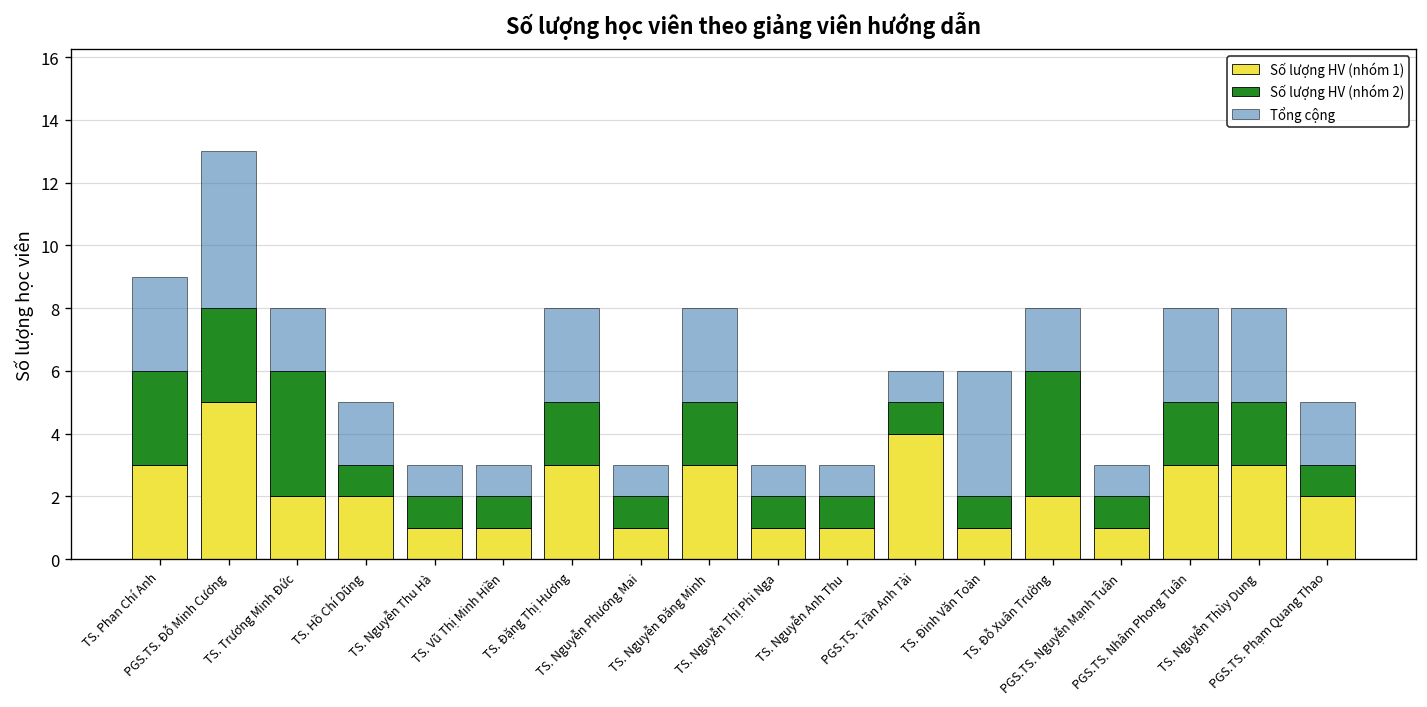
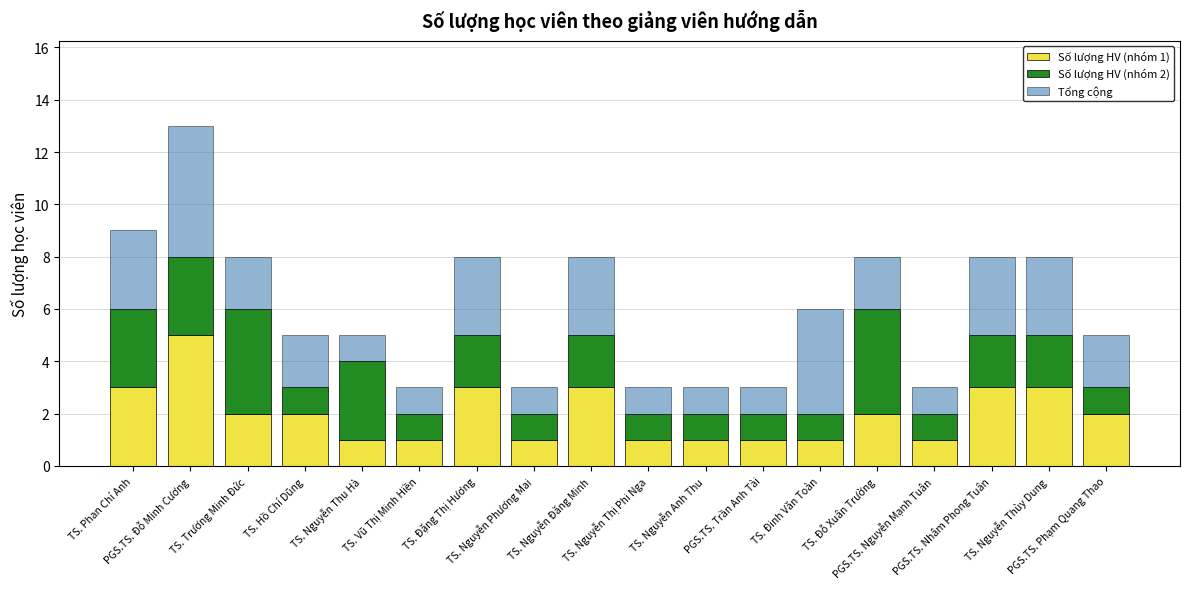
  {
    "Số lượng HV (nhóm 1)": {
      "TS. Phan Chí Anh": 3,
      "PGS.TS. Đỗ Minh Cương": 5,
      "TS. Trương Minh Đức": 2,
      "TS. Hồ Chí Dũng": 2,
      "TS. Nguyễn Thu Hà": 1,
      "TS. Vũ Thị Minh Hiền": 1,
      "TS. Đặng Thị Hương": 3,
      "TS. Nguyễn Phương Mai": 1,
      "TS. Nguyễn Đăng Minh": 3,
      "TS. Nguyễn Thị Phi Nga": 1,
      "TS. Nguyễn Anh Thu": 1,
-     "PGS.TS. Trần Anh Tài": 4,
+     "PGS.TS. Trần Anh Tài": 1,
      "TS. Đinh Văn Toàn": 1,
      "TS. Đỗ Xuân Trường": 2,
      "PGS.TS. Nguyễn Mạnh Tuân": 1,
      "PGS.TS. Nhâm Phong Tuân": 3,
      "TS. Nguyễn Thùy Dung": 3,
      "PGS.TS. Phạm Quang Thao": 2
    },
    "Số lượng HV (nhóm 2)": {
      "TS. Phan Chí Anh": 3,
      "PGS.TS. Đỗ Minh Cương": 3,
      "TS. Trương Minh Đức": 4,
      "TS. Hồ Chí Dũng": 1,
-     "TS. Nguyễn Thu Hà": 1,
+     "TS. Nguyễn Thu Hà": 3,
      "TS. Vũ Thị Minh Hiền": 1,
      "TS. Đặng Thị Hương": 2,
      "TS. Nguyễn Phương Mai": 1,
      "TS. Nguyễn Đăng Minh": 2,
      "TS. Nguyễn Thị Phi Nga": 1,
      "TS. Nguyễn Anh Thu": 1,
      "PGS.TS. Trần Anh Tài": 1,
      "TS. Đinh Văn Toàn": 1,
      "TS. Đỗ Xuân Trường": 4,
      "PGS.TS. Nguyễn Mạnh Tuân": 1,
      "PGS.TS. Nhâm Phong Tuân": 2,
      "TS. Nguyễn Thùy Dung": 2,
      "PGS.TS. Phạm Quang Thao": 1
    },
    "Tổng cộng": {
      "TS. Phan Chí Anh": 3,
      "PGS.TS. Đỗ Minh Cương": 5,
      "TS. Trương Minh Đức": 2,
      "TS. Hồ Chí Dũng": 2,
      "TS. Nguyễn Thu Hà": 1,
      "TS. Vũ Thị Minh Hiền": 1,
      "TS. Đặng Thị Hương": 3,
      "TS. Nguyễn Phương Mai": 1,
      "TS. Nguyễn Đăng Minh": 3,
      "TS. Nguyễn Thị Phi Nga": 1,
      "TS. Nguyễn Anh Thu": 1,
      "PGS.TS. Trần Anh Tài": 1,
      "TS. Đinh Văn Toàn": 4,
      "TS. Đỗ Xuân Trường": 2,
      "PGS.TS. Nguyễn Mạnh Tuân": 1,
      "PGS.TS. Nhâm Phong Tuân": 3,
      "TS. Nguyễn Thùy Dung": 3,
      "PGS.TS. Phạm Quang Thao": 2
    }
  }
